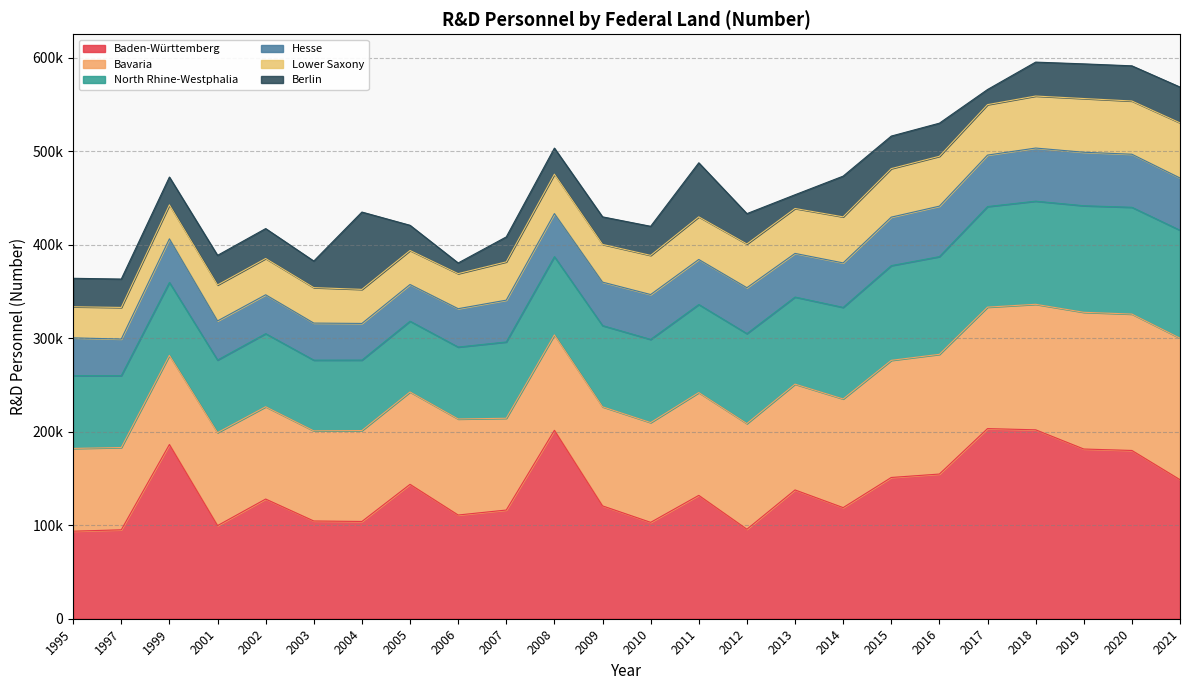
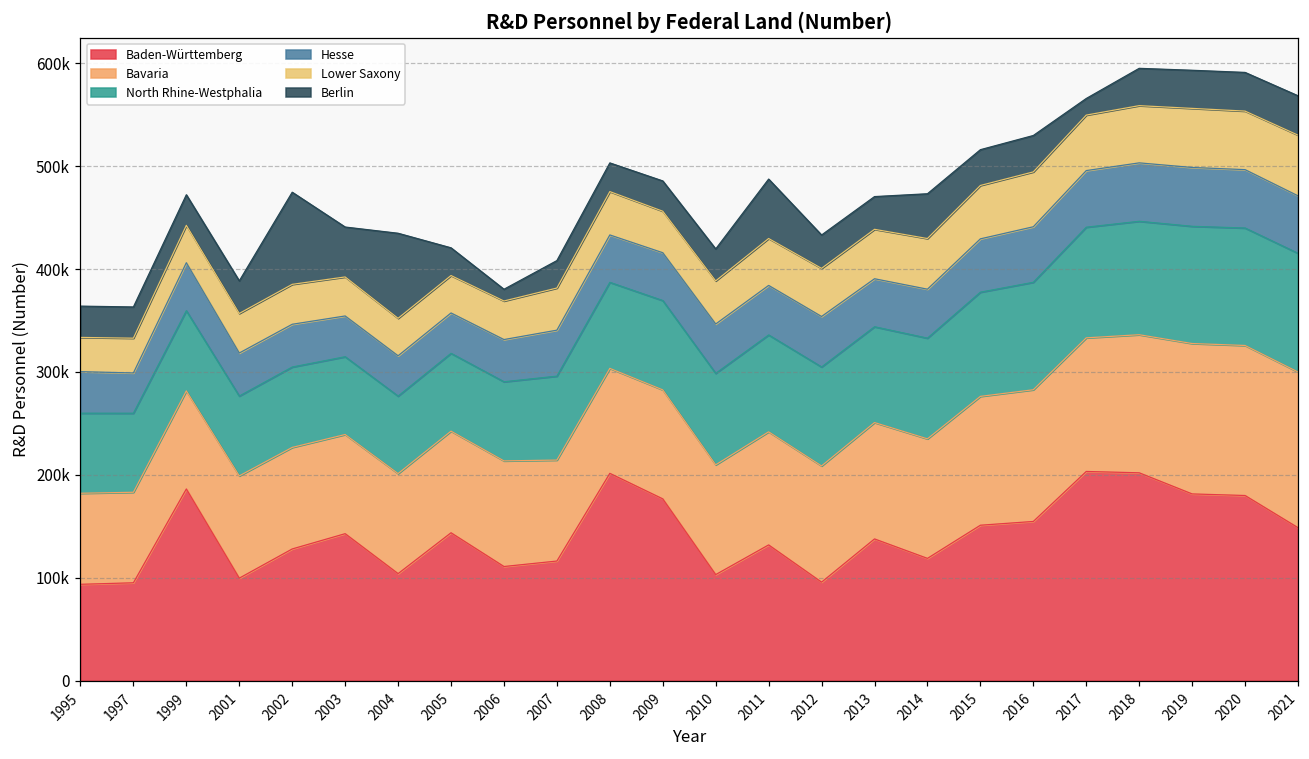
  {
    "Baden-Württemberg": {
      "1995": 90000,
      "1997": 100000,
      "1999": 190000,
      "2001": 100000,
      "2002": 130000,
-     "2003": 100000,
+     "2003": 140000,
      "2004": 100000,
      "2005": 140000,
      "2006": 110000,
      "2007": 120000,
      "2008": 200000,
-     "2009": 120000,
+     "2009": 180000,
      "2010": 100000,
      "2011": 130000,
      "2012": 100000,
      "2013": 140000,
      "2014": 120000,
      "2015": 150000,
      "2016": 150000,
      "2017": 200000,
      "2018": 200000,
      "2019": 180000,
      "2020": 180000,
      "2021": 150000
    },
    "Berlin": {
      "1995": 30000,
      "1997": 30000,
      "1999": 30000,
      "2001": 30000,
-     "2002": 30000,
-     "2003": 30000,
+     "2002": 90000,
+     "2003": 50000,
      "2004": 80000,
      "2005": 30000,
      "2006": 10000,
      "2007": 30000,
      "2008": 30000,
      "2009": 30000,
      "2010": 30000,
      "2011": 60000,
      "2012": 30000,
-     "2013": 10000,
+     "2013": 30000,
      "2014": 40000,
      "2015": 30000,
      "2016": 40000,
      "2017": 20000,
      "2018": 40000,
      "2019": 40000,
      "2020": 40000,
      "2021": 40000
    }
  }
